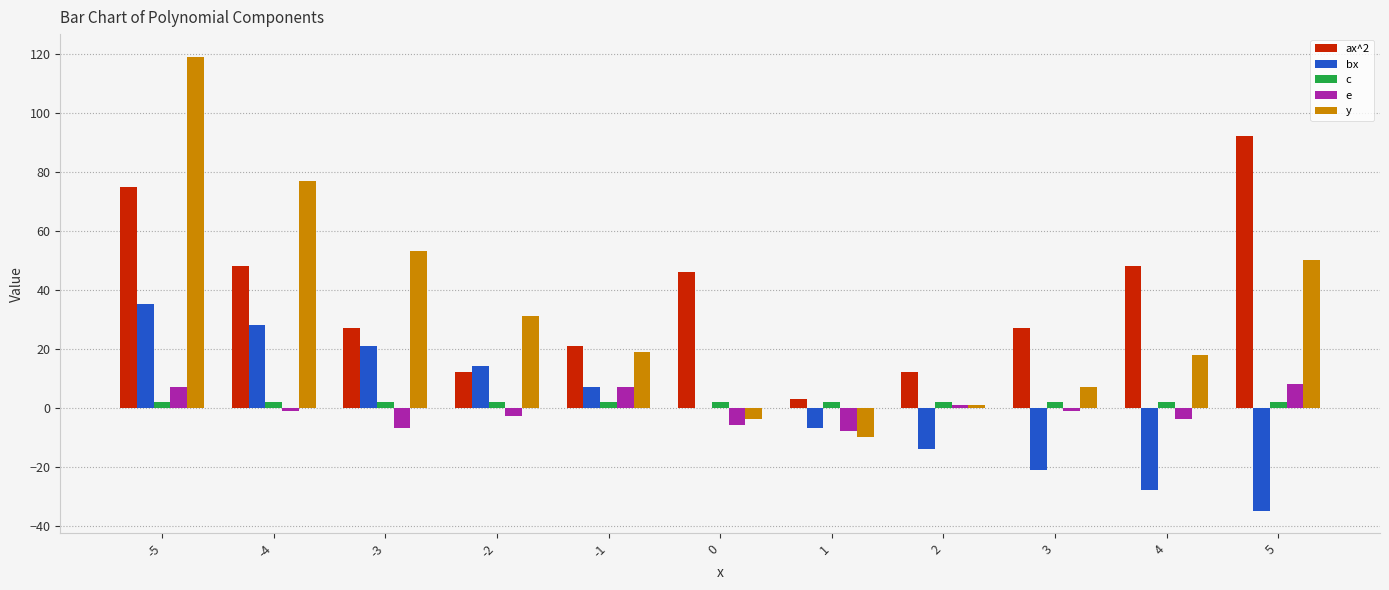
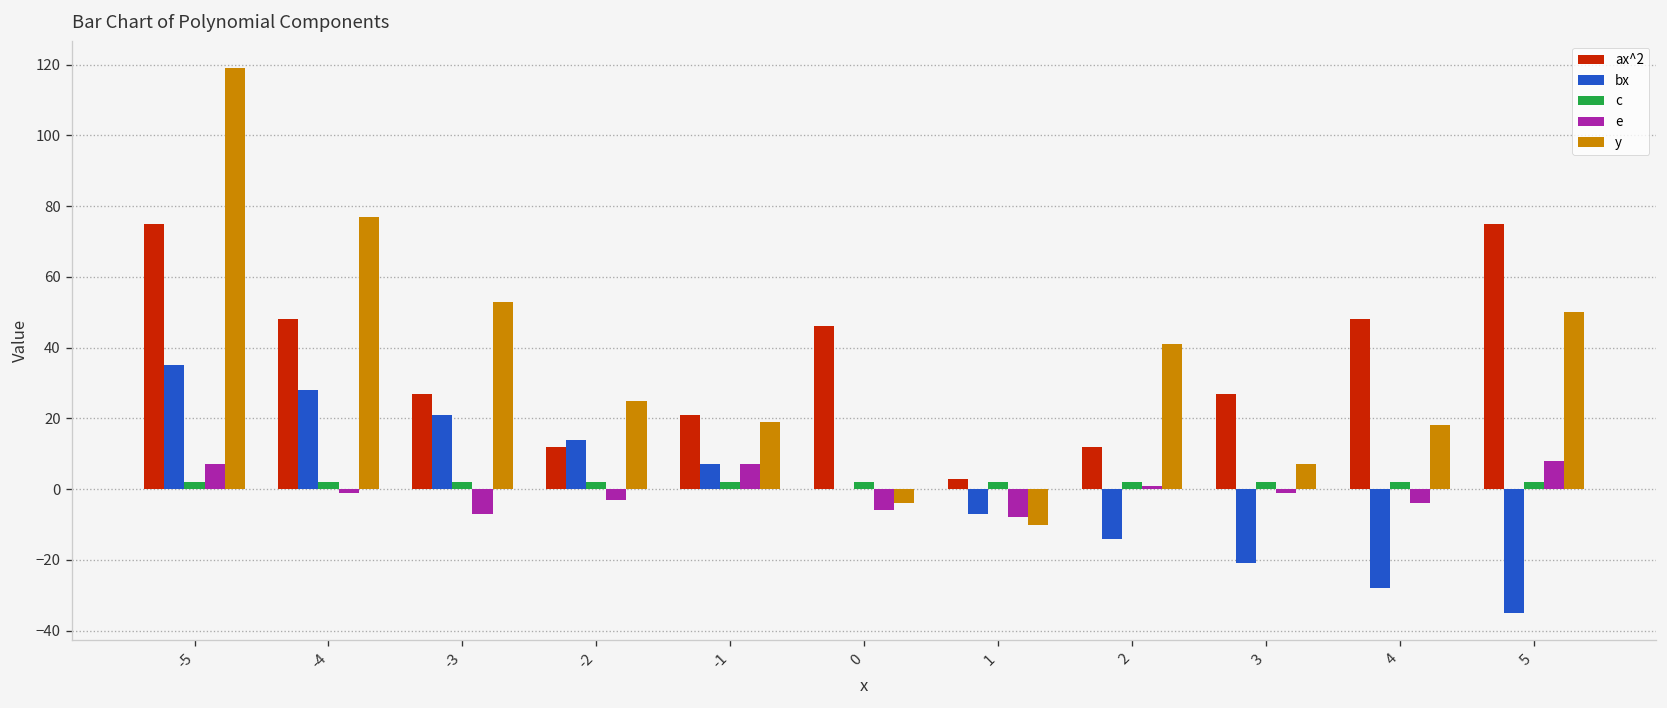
  {
    "ax^2": {
      "-5": 75,
      "-4": 48,
      "-3": 27,
      "-2": 12,
      "-1": 21,
      "0": 46,
      "1": 3,
      "2": 12,
      "3": 27,
      "4": 48,
-     "5": 92
+     "5": 75
    },
    "bx": {
      "-5": 35,
      "-4": 28,
      "-3": 21,
      "-2": 14,
      "-1": 7,
      "0": 0,
      "1": -7,
      "2": -14,
      "3": -21,
      "4": -28,
      "5": -35
    },
    "c": {
      "-5": 2,
      "-4": 2,
      "-3": 2,
      "-2": 2,
      "-1": 2,
      "0": 2,
      "1": 2,
      "2": 2,
      "3": 2,
      "4": 2,
      "5": 2
    },
    "e": {
      "-5": 7,
      "-4": -1,
      "-3": -7,
      "-2": -3,
      "-1": 7,
      "0": -6,
      "1": -8,
      "2": 1,
      "3": -1,
      "4": -4,
      "5": 8
    },
    "y": {
      "-5": 119,
      "-4": 77,
      "-3": 53,
-     "-2": 31,
+     "-2": 25,
      "-1": 19,
      "0": -4,
      "1": -10,
-     "2": 1,
+     "2": 41,
      "3": 7,
      "4": 18,
      "5": 50
    }
  }
